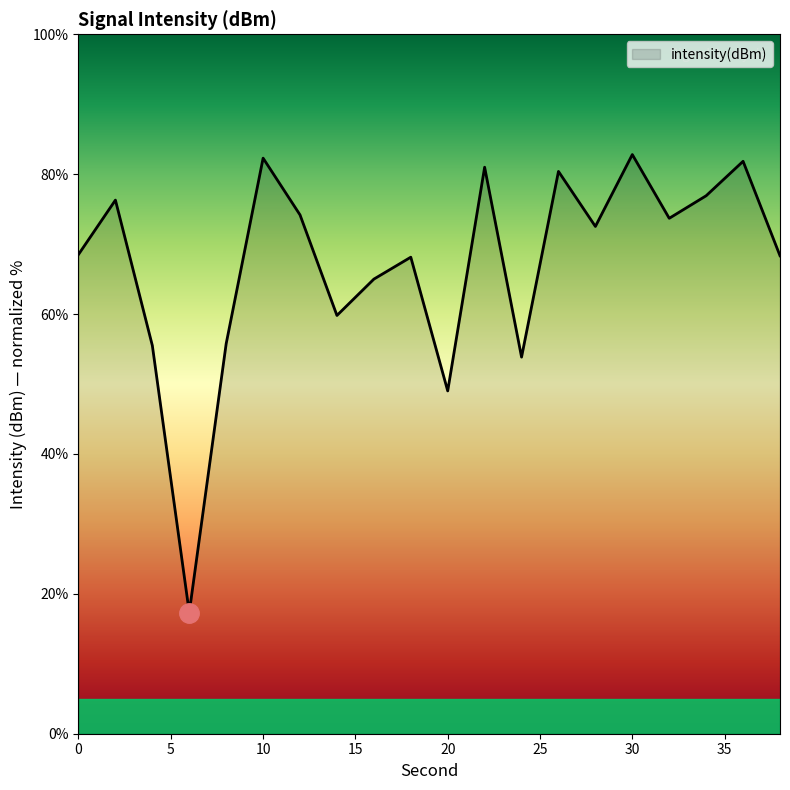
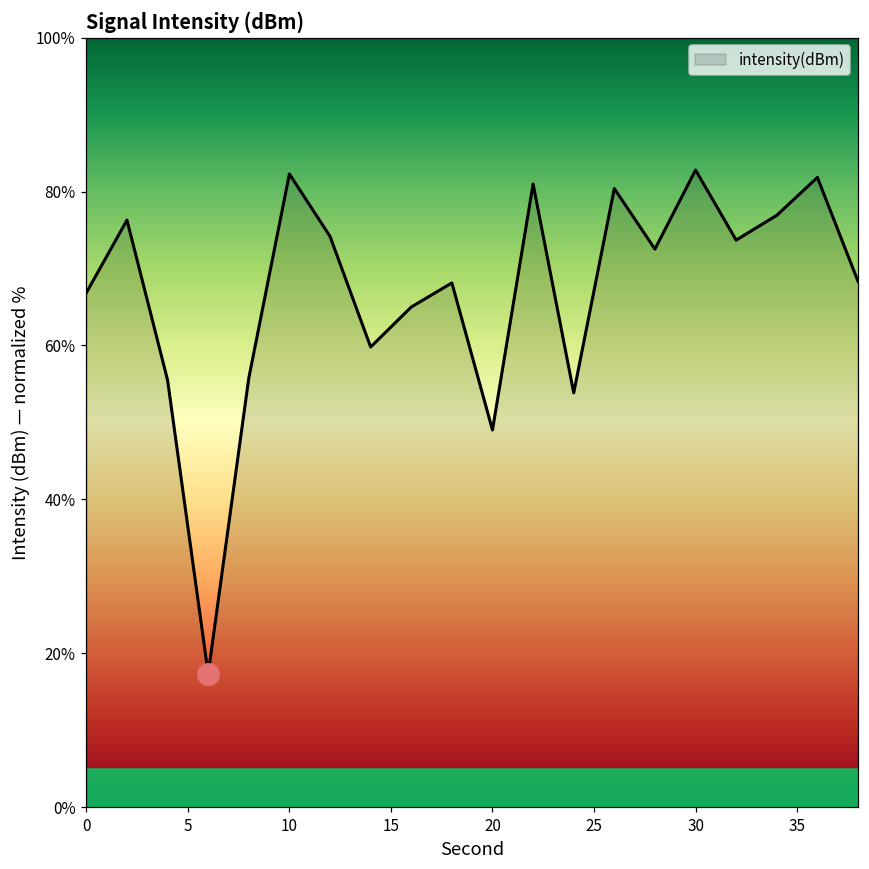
  {
    "intensity(dBm)": {
-     "0": "69%",
+     "0": "67%",
      "10": "82%",
      "20": "49%",
      "30": "83%"
    }
  }
